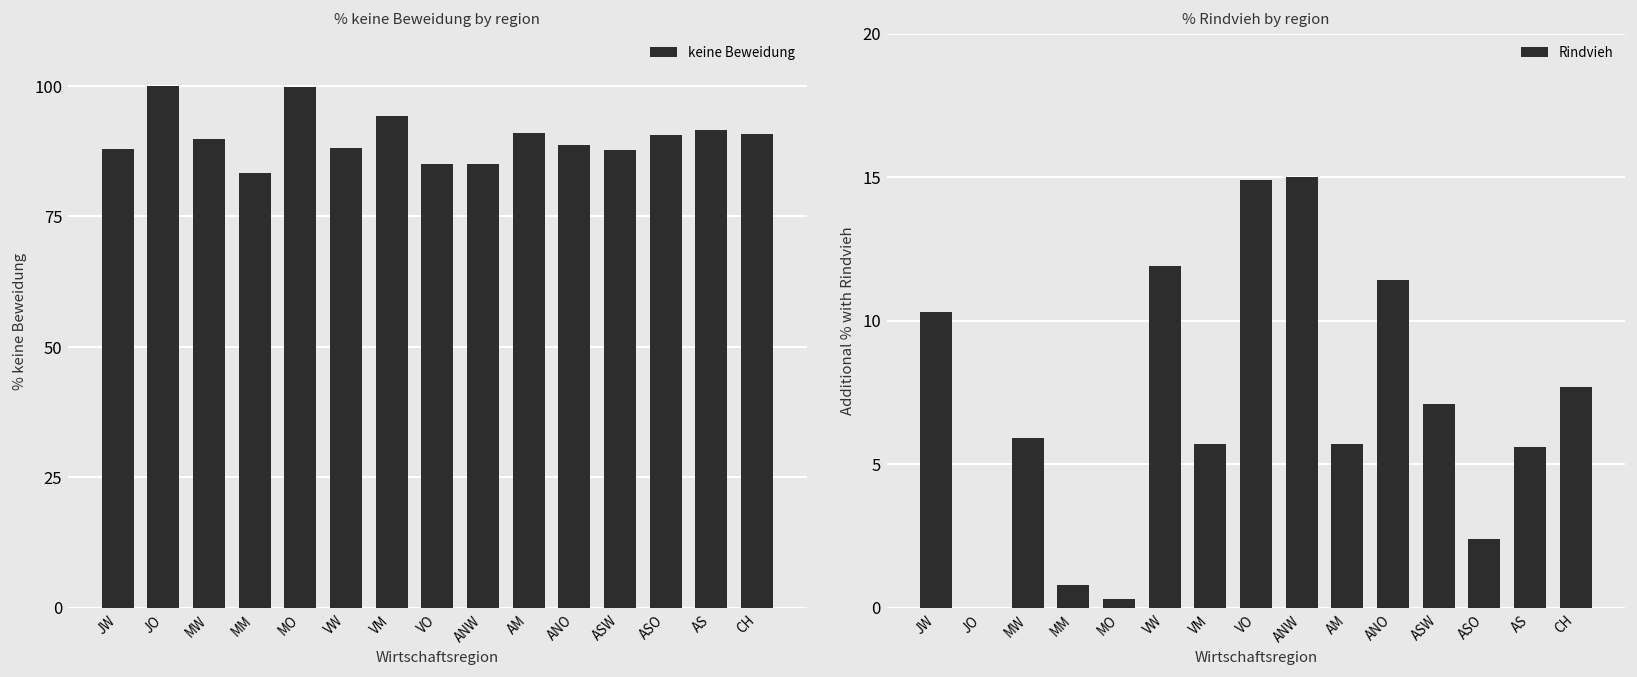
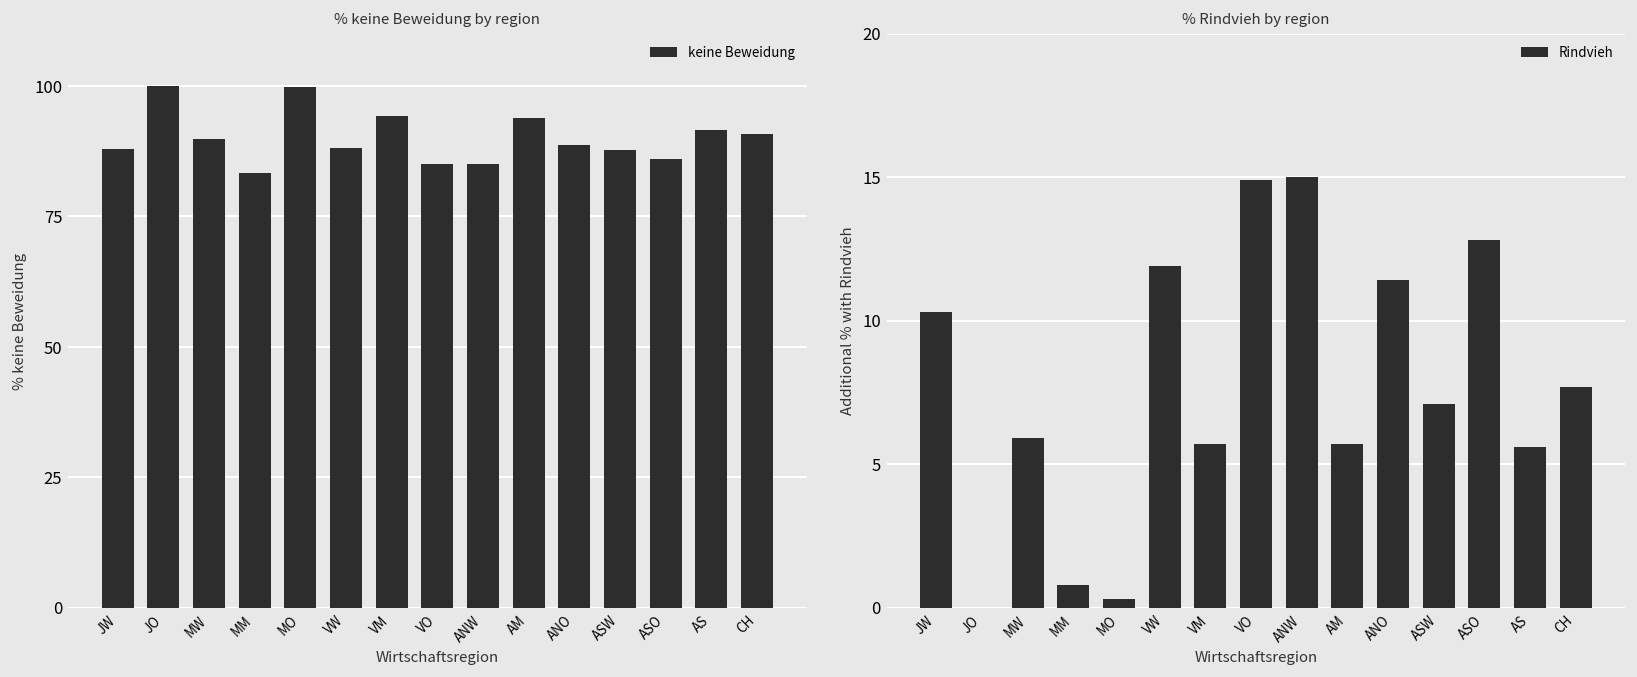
  {
    "% keine Beweidung by region": {
      "JW": 88,
      "JO": 100,
      "MW": 90,
      "MM": 83,
      "MO": 100,
      "VW": 88,
      "VM": 94,
      "VO": 85,
      "ANW": 85,
-     "AM": 91,
+     "AM": 94,
      "ANO": 89,
      "ASW": 88,
-     "ASO": 91,
+     "ASO": 86,
      "AS": 92,
      "CH": 91
    },
    "% Rindvieh by region": {
      "JW": 10.3,
      "JO": 0.0,
      "MW": 5.9,
      "MM": 0.8,
      "MO": 0.3,
      "VW": 11.9,
      "VM": 5.7,
      "VO": 14.9,
      "ANW": 15.0,
      "AM": 5.7,
      "ANO": 11.4,
      "ASW": 7.1,
-     "ASO": 2.4,
+     "ASO": 12.8,
      "AS": 5.6,
      "CH": 7.7
    }
  }
